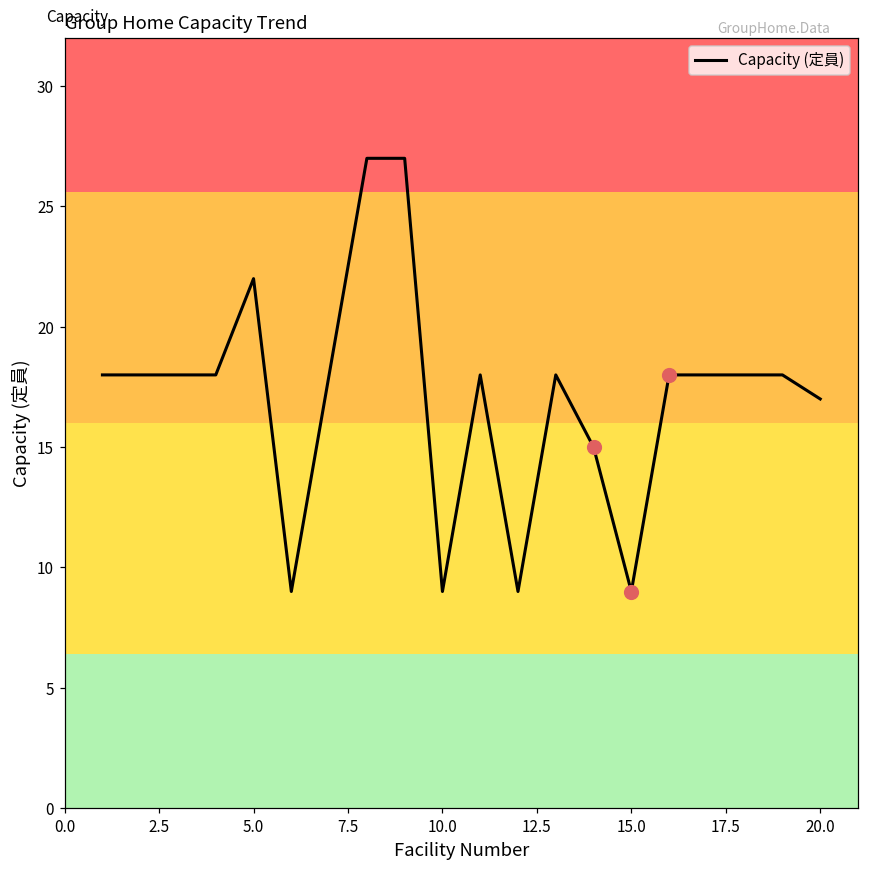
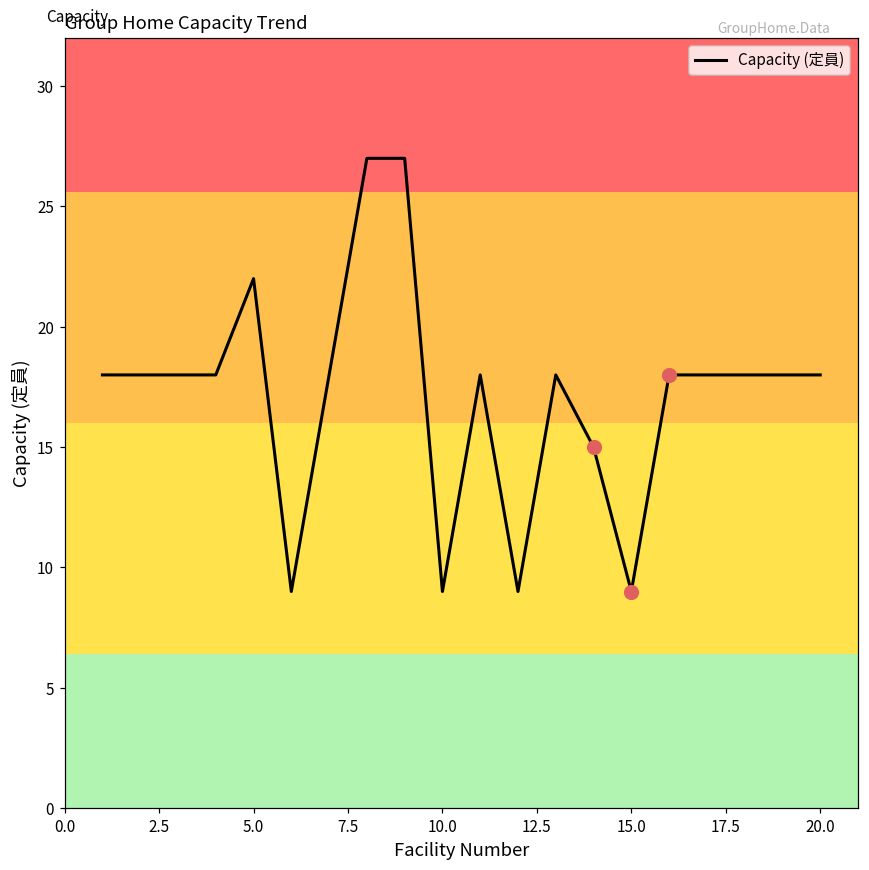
  {
    "Capacity (定員)": {
      "5.0": 22,
      "10.0": 9,
-     "20.0": 17
+     "20.0": 18
    }
  }
